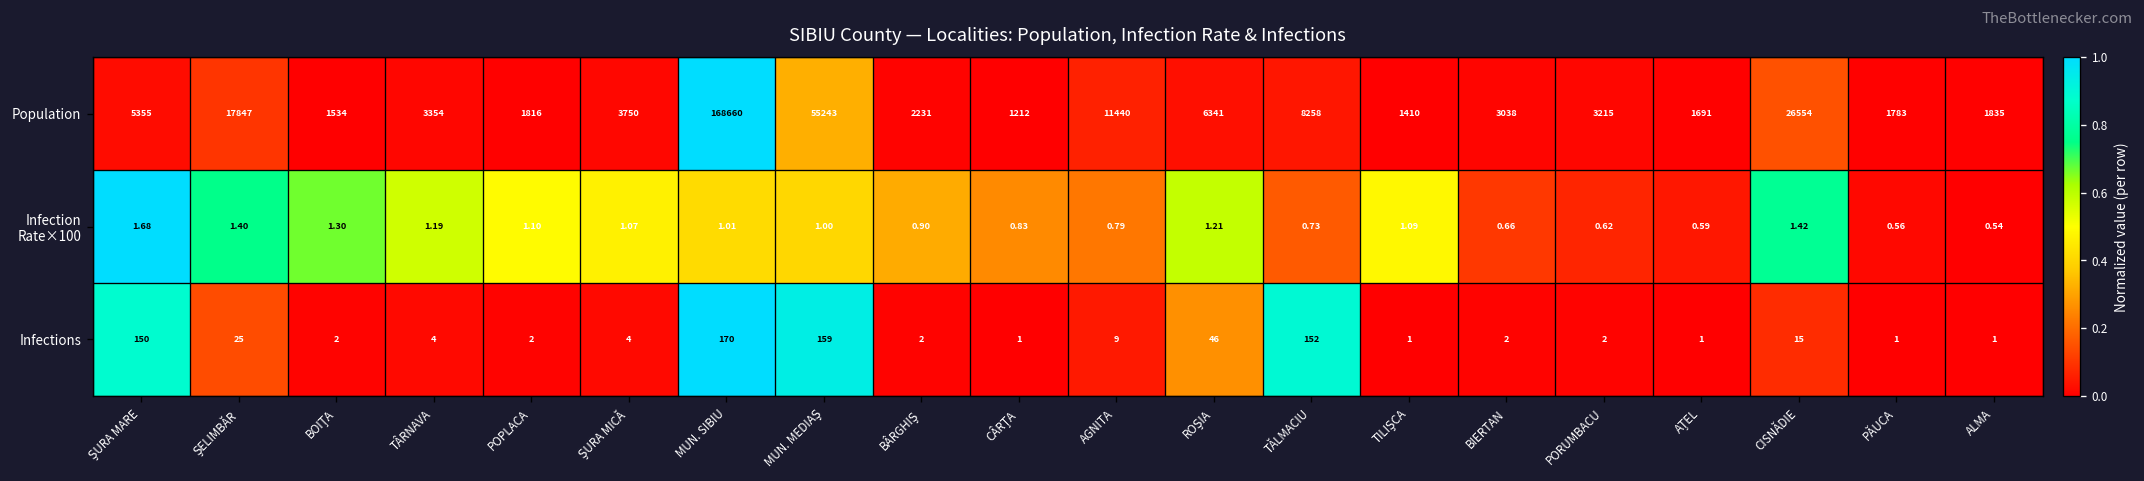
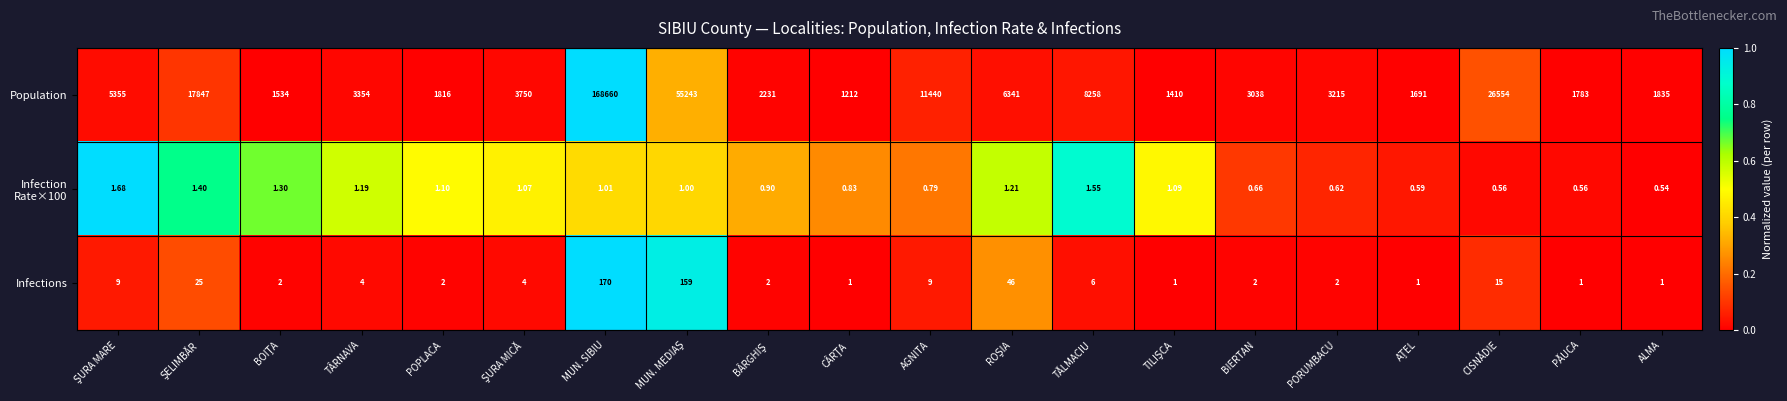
  {
    "Population": {
      "ŞURA MARE": 5355,
      "ŞELIMBĂR": 17847,
      "BOIŢA": 1534,
      "TÂRNAVA": 3354,
      "POPLACA": 1816,
      "ŞURA MICĂ": 3750,
      "MUN. SIBIU": 168660,
      "MUN. MEDIAŞ": 55243,
      "BÂRGHIŞ": 2231,
      "CÂRŢA": 1212,
      "AGNITA": 11440,
      "ROŞIA": 6341,
      "TĂLMACIU": 8258,
      "TILIŞCA": 1410,
      "BIERTAN": 3038,
      "PORUMBACU": 3215,
      "AŢEL": 1691,
      "CISNĂDIE": 26554,
      "PĂUCA": 1783,
      "ALMA": 1835
    },
    "Infection Rate×100": {
      "ŞURA MARE": 1.68,
      "ŞELIMBĂR": 1.40,
      "BOIŢA": 1.30,
      "TÂRNAVA": 1.19,
      "POPLACA": 1.10,
      "ŞURA MICĂ": 1.07,
      "MUN. SIBIU": 1.01,
      "MUN. MEDIAŞ": 1.00,
      "BÂRGHIŞ": 0.90,
      "CÂRŢA": 0.83,
      "AGNITA": 0.79,
      "ROŞIA": 1.21,
-     "TĂLMACIU": 0.73,
+     "TĂLMACIU": 1.55,
      "TILIŞCA": 1.09,
      "BIERTAN": 0.66,
      "PORUMBACU": 0.62,
      "AŢEL": 0.59,
-     "CISNĂDIE": 1.42,
+     "CISNĂDIE": 0.56,
      "PĂUCA": 0.56,
      "ALMA": 0.54
    },
    "Infections": {
-     "ŞURA MARE": 150,
+     "ŞURA MARE": 9,
      "ŞELIMBĂR": 25,
      "BOIŢA": 2,
      "TÂRNAVA": 4,
      "POPLACA": 2,
      "ŞURA MICĂ": 4,
      "MUN. SIBIU": 170,
      "MUN. MEDIAŞ": 159,
      "BÂRGHIŞ": 2,
      "CÂRŢA": 1,
      "AGNITA": 9,
      "ROŞIA": 46,
-     "TĂLMACIU": 152,
+     "TĂLMACIU": 6,
      "TILIŞCA": 1,
      "BIERTAN": 2,
      "PORUMBACU": 2,
      "AŢEL": 1,
      "CISNĂDIE": 15,
      "PĂUCA": 1,
      "ALMA": 1
    }
  }
